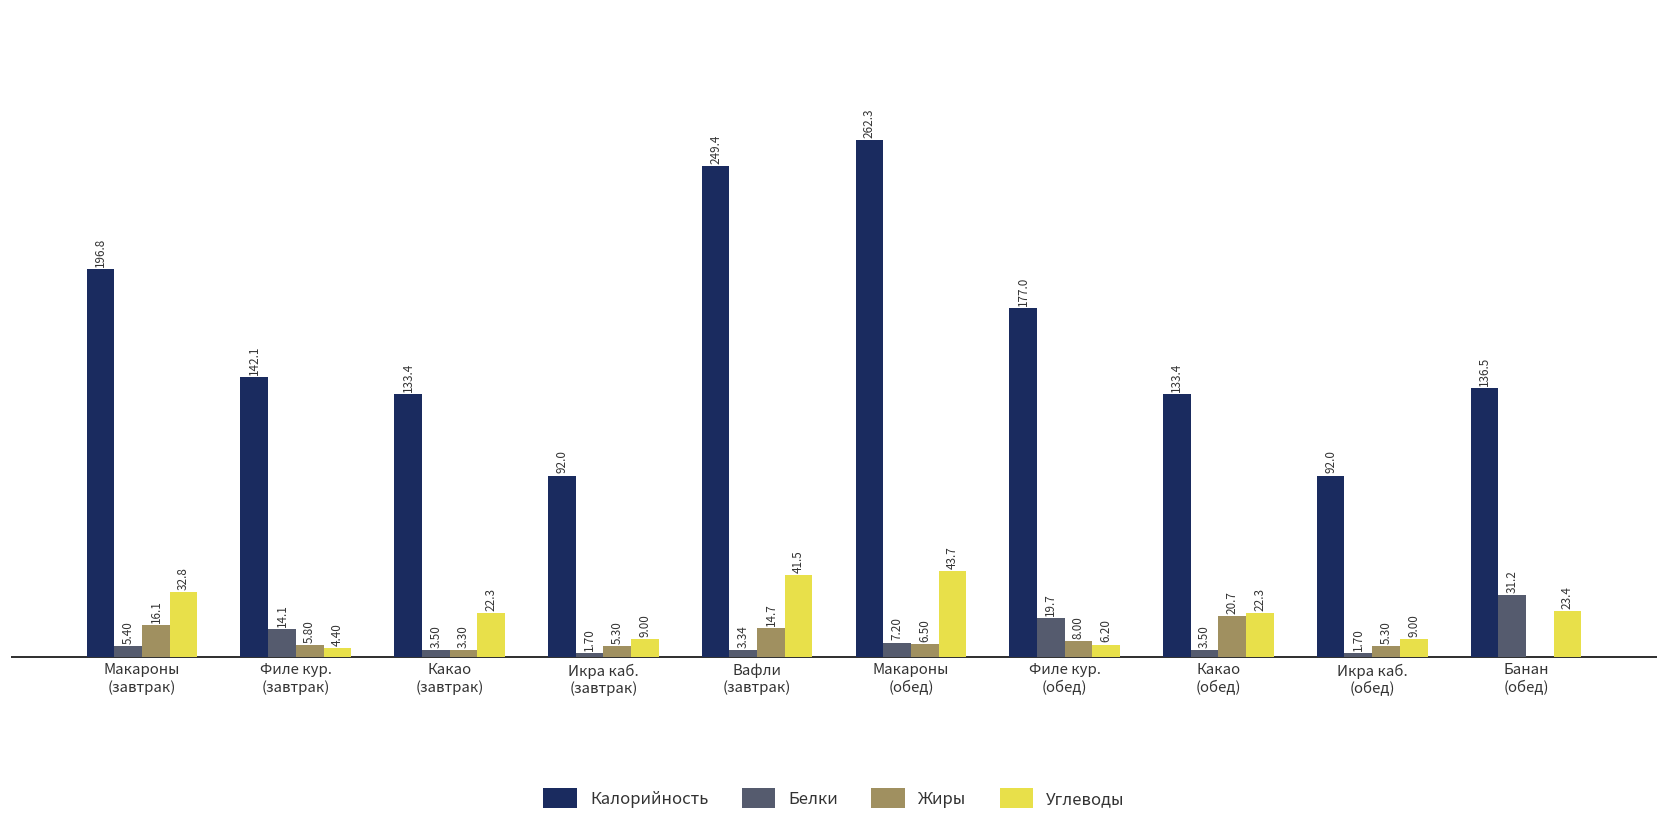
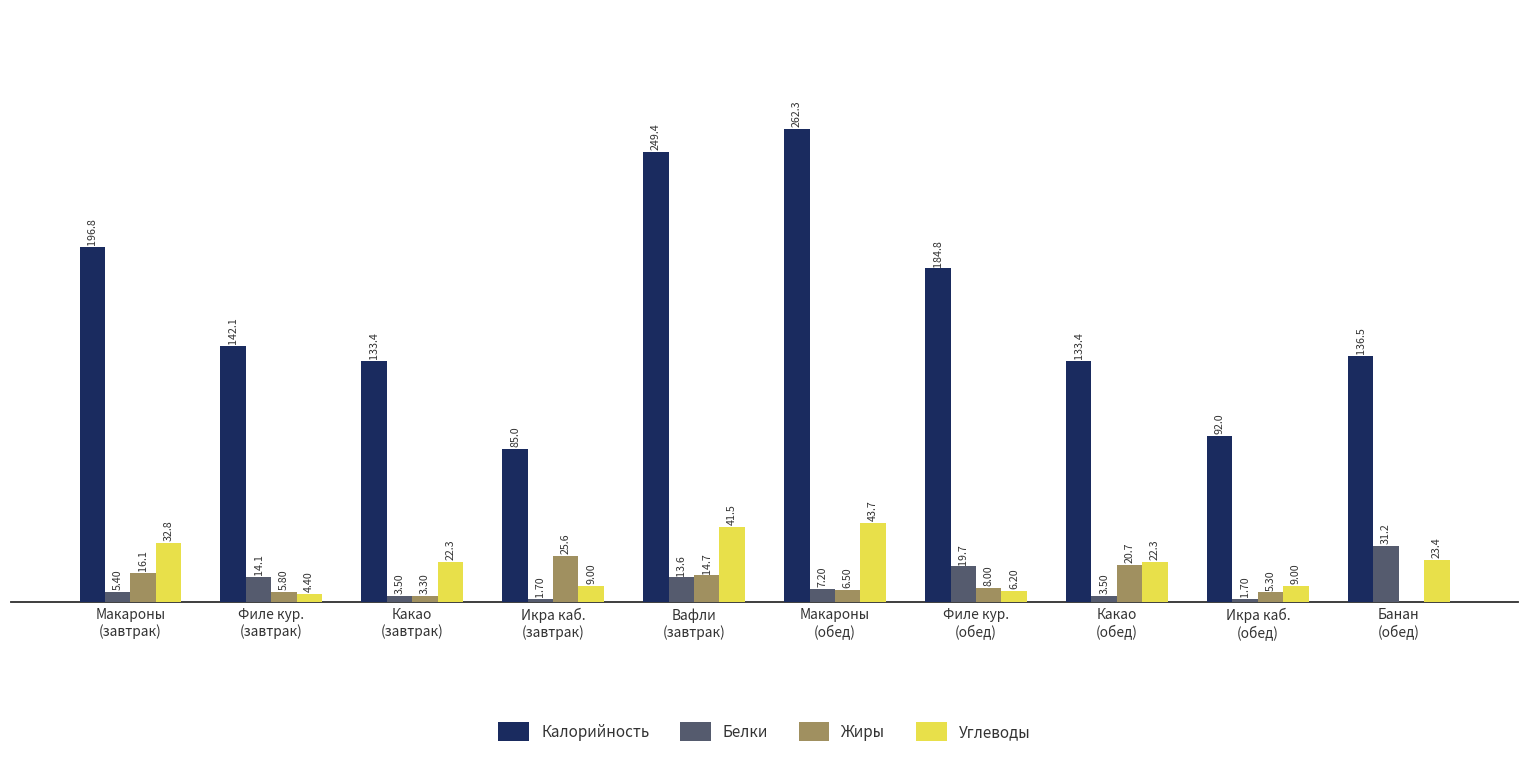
  {
    "Калорийность": {
      "Макароны (завтрак)": 196.8,
      "Филе кур. (завтрак)": 142.1,
      "Какао (завтрак)": 133.4,
-     "Икра каб. (завтрак)": 92.0,
+     "Икра каб. (завтрак)": 85.0,
      "Вафли (завтрак)": 249.4,
      "Макароны (обед)": 262.3,
-     "Филе кур. (обед)": 177.0,
+     "Филе кур. (обед)": 184.8,
      "Какао (обед)": 133.4,
      "Икра каб. (обед)": 92.0,
      "Банан (обед)": 136.5
    },
    "Белки": {
      "Макароны (завтрак)": 5.40,
      "Филе кур. (завтрак)": 14.1,
      "Какао (завтрак)": 3.50,
      "Икра каб. (завтрак)": 1.70,
-     "Вафли (завтрак)": 3.34,
+     "Вафли (завтрак)": 13.6,
      "Макароны (обед)": 7.20,
      "Филе кур. (обед)": 19.7,
      "Какао (обед)": 3.50,
      "Икра каб. (обед)": 1.70,
      "Банан (обед)": 31.2
    },
    "Жиры": {
      "Макароны (завтрак)": 16.1,
      "Филе кур. (завтрак)": 5.80,
      "Какао (завтрак)": 3.30,
-     "Икра каб. (завтрак)": 5.30,
+     "Икра каб. (завтрак)": 25.6,
      "Вафли (завтрак)": 14.7,
      "Макароны (обед)": 6.50,
      "Филе кур. (обед)": 8.00,
      "Какао (обед)": 20.7,
      "Икра каб. (обед)": 5.30
    },
    "Углеводы": {
      "Макароны (завтрак)": 32.8,
      "Филе кур. (завтрак)": 4.40,
      "Какао (завтрак)": 22.3,
      "Икра каб. (завтрак)": 9.00,
      "Вафли (завтрак)": 41.5,
      "Макароны (обед)": 43.7,
      "Филе кур. (обед)": 6.20,
      "Какао (обед)": 22.3,
      "Икра каб. (обед)": 9.00,
      "Банан (обед)": 23.4
    }
  }
